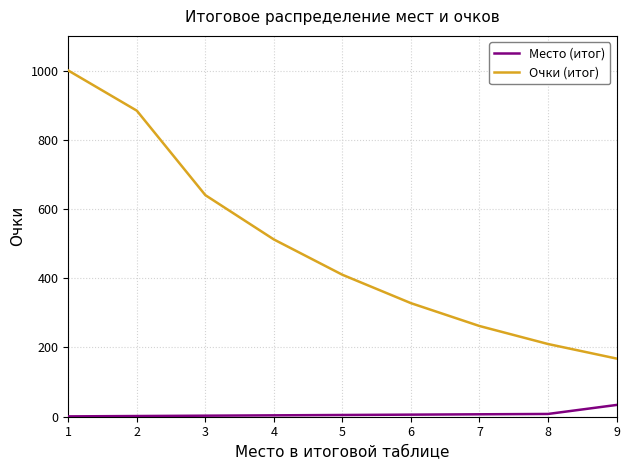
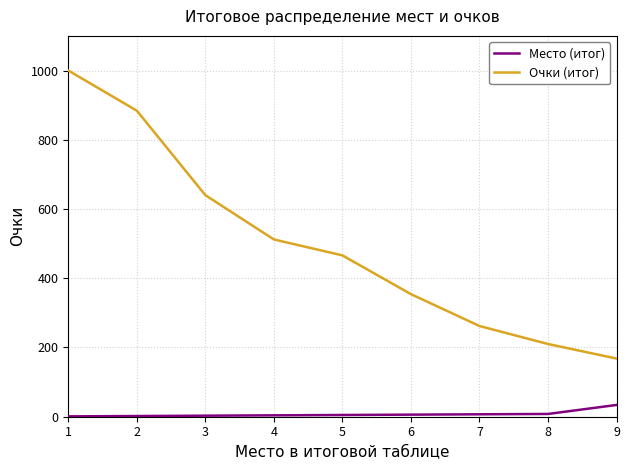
  {
    "Место (итог)": {
      "1": 0,
      "2": 0,
      "3": 0,
      "4": 0,
      "5": 10,
      "6": 10,
      "7": 10,
      "8": 10,
      "9": 30
    },
    "Очки (итог)": {
      "1": 1000,
      "2": 880,
      "3": 640,
      "4": 510,
-     "5": 410,
-     "6": 330,
+     "5": 470,
+     "6": 350,
      "7": 260,
      "8": 210,
      "9": 170
    }
  }
